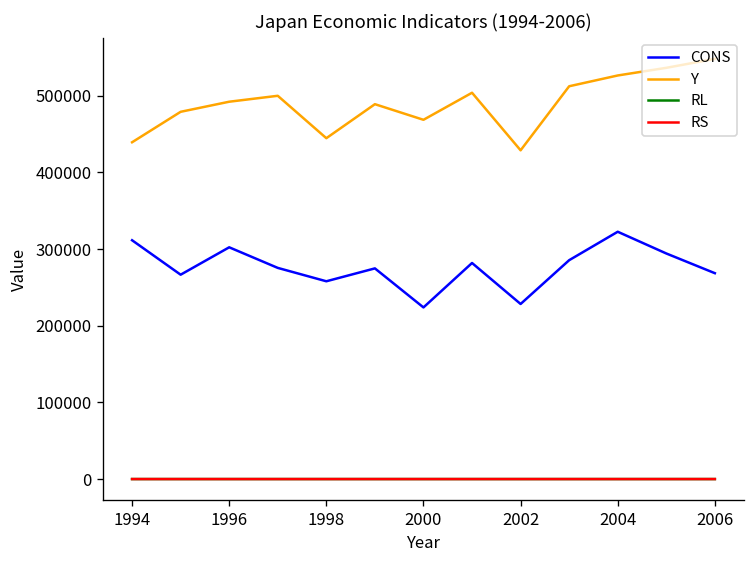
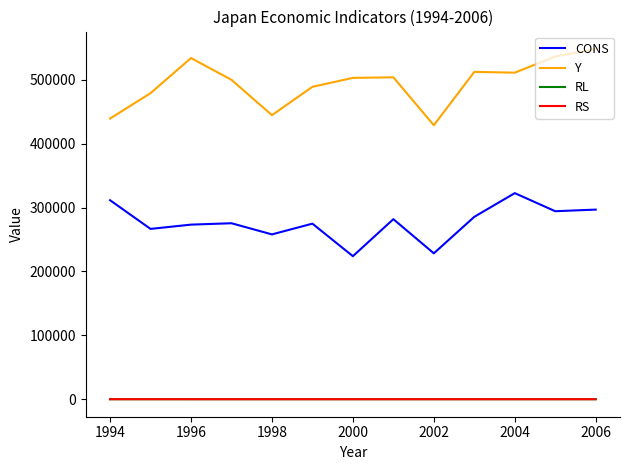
  {
    "CONS": {
      "1994": 310000,
-     "1996": 300000,
+     "1996": 270000,
      "1998": 260000,
      "2000": 220000,
      "2002": 230000,
      "2004": 320000,
-     "2006": 270000
+     "2006": 300000
    },
    "Y": {
      "1994": 440000,
-     "1996": 490000,
+     "1996": 530000,
      "1998": 440000,
-     "2000": 470000,
+     "2000": 500000,
      "2002": 430000,
-     "2004": 530000
+     "2004": 510000
    },
    "RS": {
      "1994": 0,
      "1996": 0,
      "1998": 0,
      "2000": 0,
      "2002": 0,
      "2004": 0,
      "2006": 0
    }
  }
